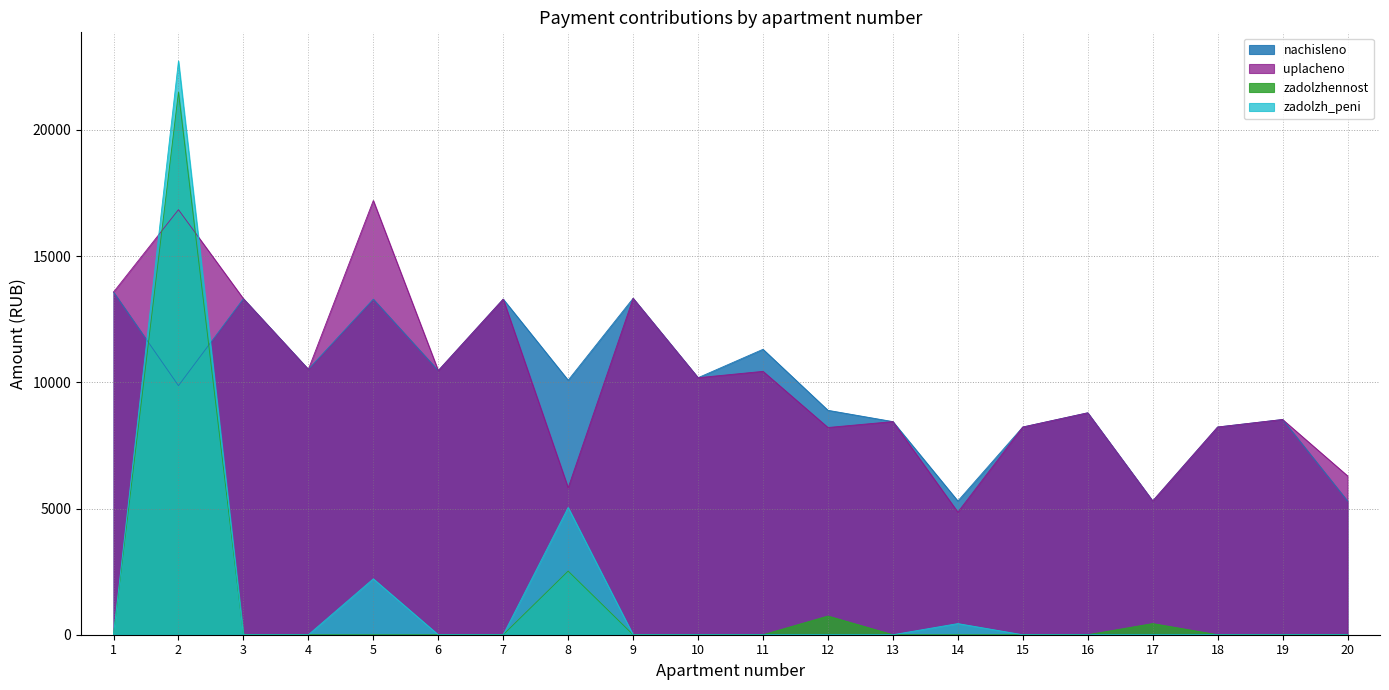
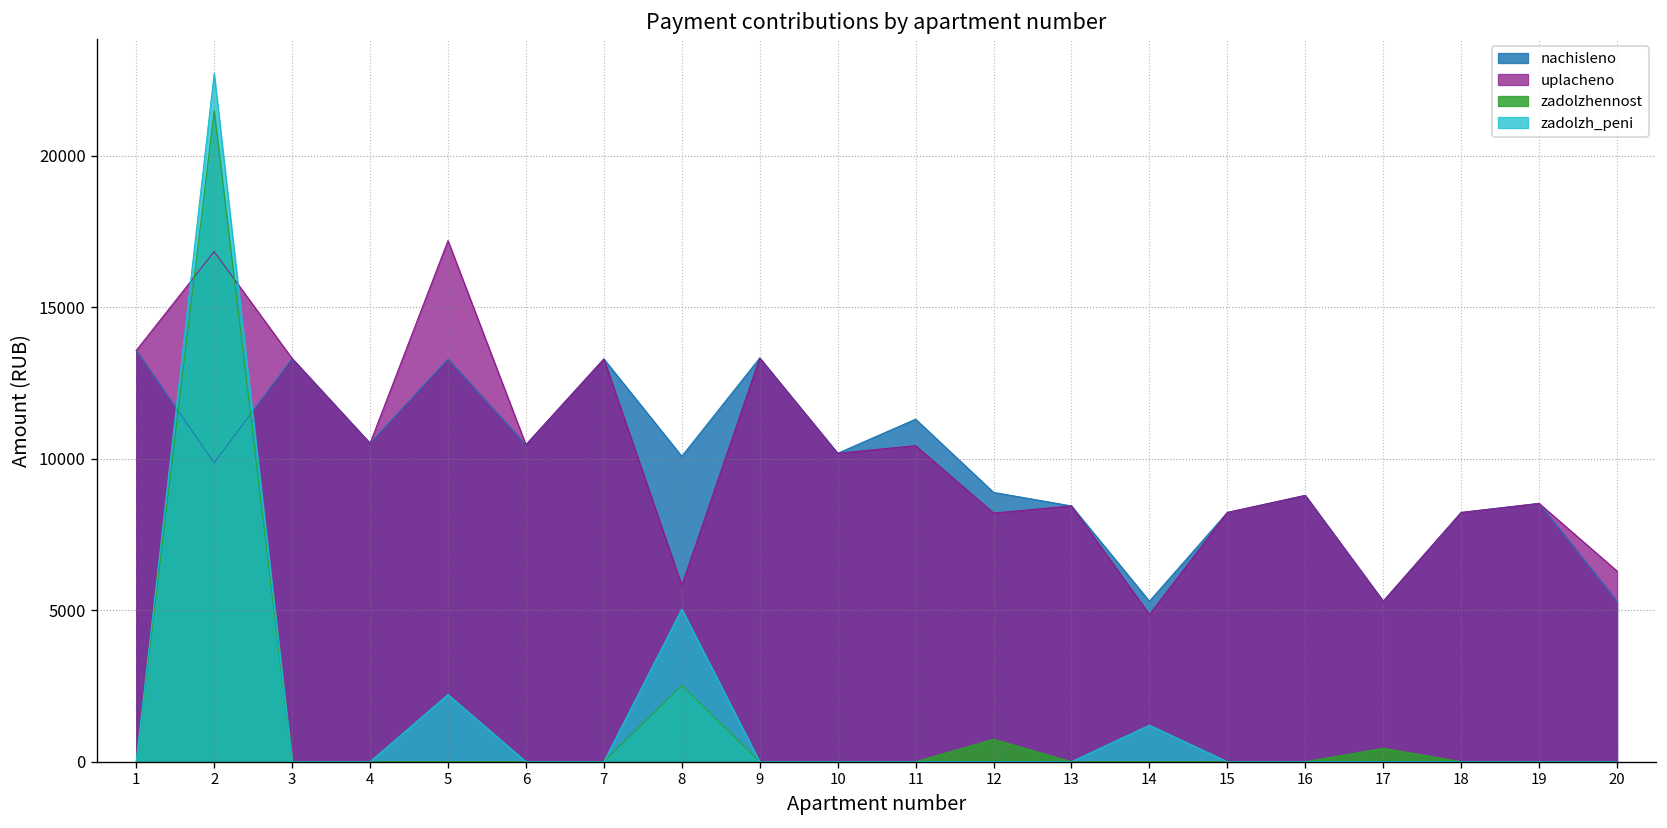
  {
    "nachisleno": {
      "2": 9900,
      "5": 13300,
      "8": 10100,
      "11": 11300,
      "12": 8900,
      "14": 5300,
      "20": 5300
    },
    "uplacheno": {
      "2": 16800,
      "5": 17200,
      "8": 5800,
      "11": 10400,
      "12": 8200,
      "14": 4900,
      "20": 6300
    },
    "zadolzhennost": {
      "2": 21500,
      "5": 0,
      "8": 2500,
      "12": 700,
      "14": 0,
      "17": 400
    },
    "zadolzh_peni": {
      "2": 22700,
      "5": 2200,
      "8": 5000,
      "12": 0,
-     "14": 400,
+     "14": 1200,
      "17": 0
    }
  }
